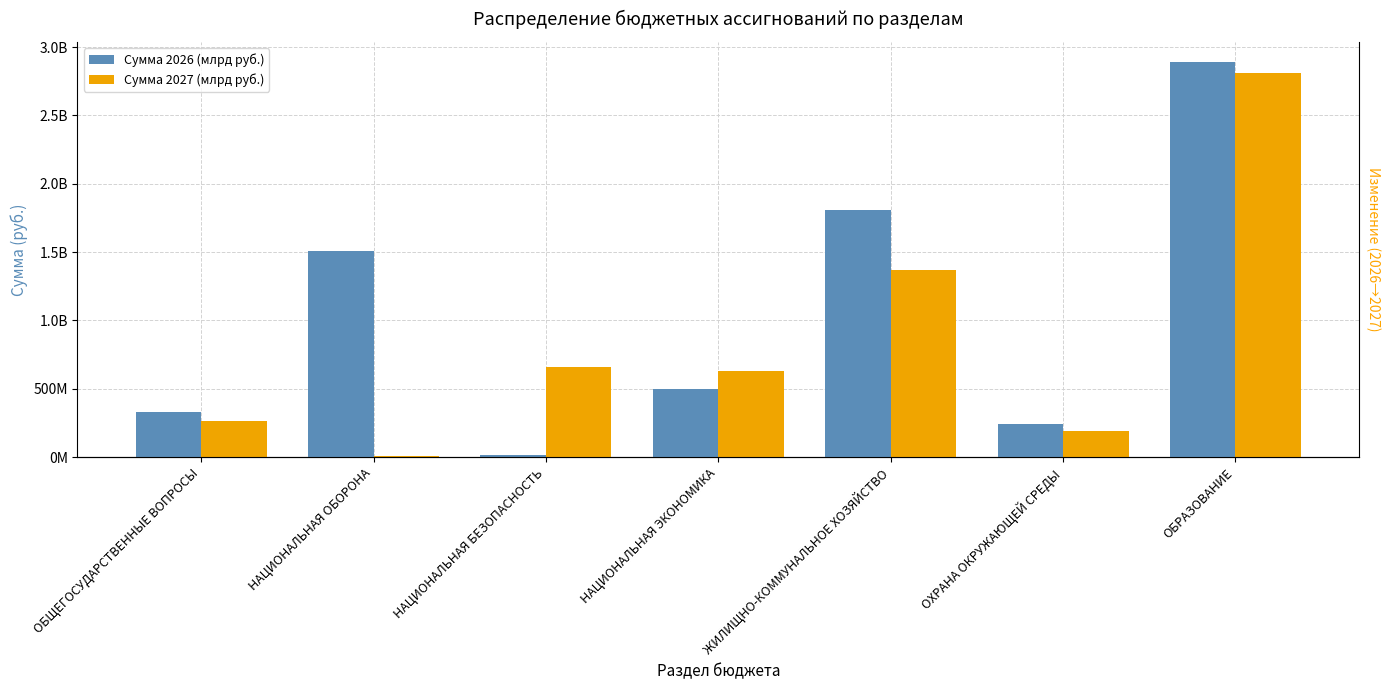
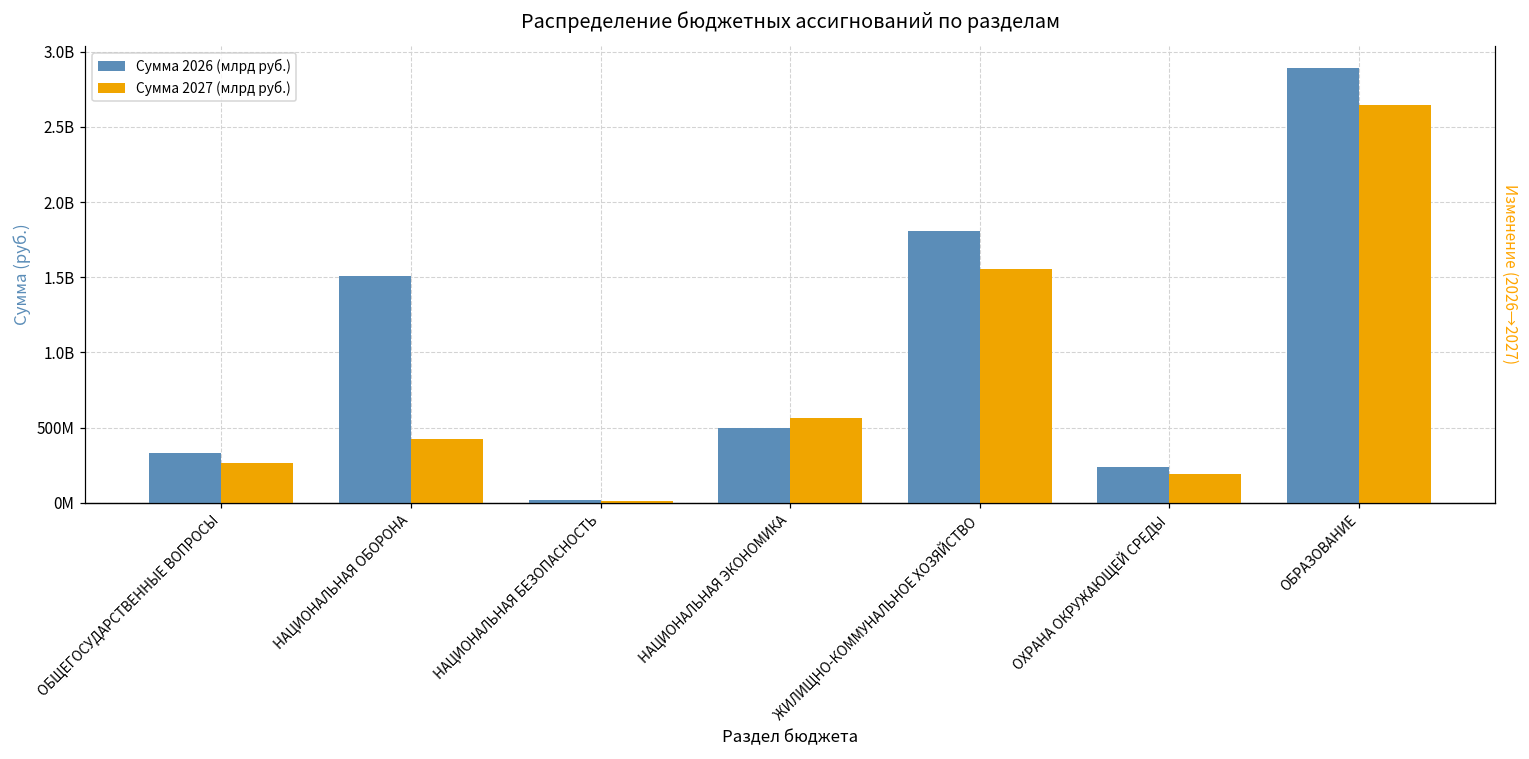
  {
    "Сумма 2026 (млрд руб.)": {
      "ОБЩЕГОСУДАРСТВЕННЫЕ ВОПРОСЫ": 330000000,
      "НАЦИОНАЛЬНАЯ ОБОРОНА": 1510000000,
      "НАЦИОНАЛЬНАЯ ЭКОНОМИКА": 500000000,
      "ЖИЛИЩНО-КОММУНАЛЬНОЕ ХОЗЯЙСТВО": 1810000000,
      "ОХРАНА ОКРУЖАЮЩЕЙ СРЕДЫ": 240000000,
      "ОБРАЗОВАНИЕ": 2890000000
    },
    "Сумма 2027 (млрд руб.)": {
      "ОБЩЕГОСУДАРСТВЕННЫЕ ВОПРОСЫ": 260000000,
-     "НАЦИОНАЛЬНАЯ ОБОРОНА": 0,
-     "НАЦИОНАЛЬНАЯ БЕЗОПАСНОСТЬ": 660000000,
-     "НАЦИОНАЛЬНАЯ ЭКОНОМИКА": 630000000,
-     "ЖИЛИЩНО-КОММУНАЛЬНОЕ ХОЗЯЙСТВО": 1370000000,
+     "НАЦИОНАЛЬНАЯ ОБОРОНА": 420000000,
+     "НАЦИОНАЛЬНАЯ БЕЗОПАСНОСТЬ": 10000000,
+     "НАЦИОНАЛЬНАЯ ЭКОНОМИКА": 560000000,
+     "ЖИЛИЩНО-КОММУНАЛЬНОЕ ХОЗЯЙСТВО": 1550000000,
      "ОХРАНА ОКРУЖАЮЩЕЙ СРЕДЫ": 190000000,
-     "ОБРАЗОВАНИЕ": 2810000000
+     "ОБРАЗОВАНИЕ": 2650000000
    }
  }
